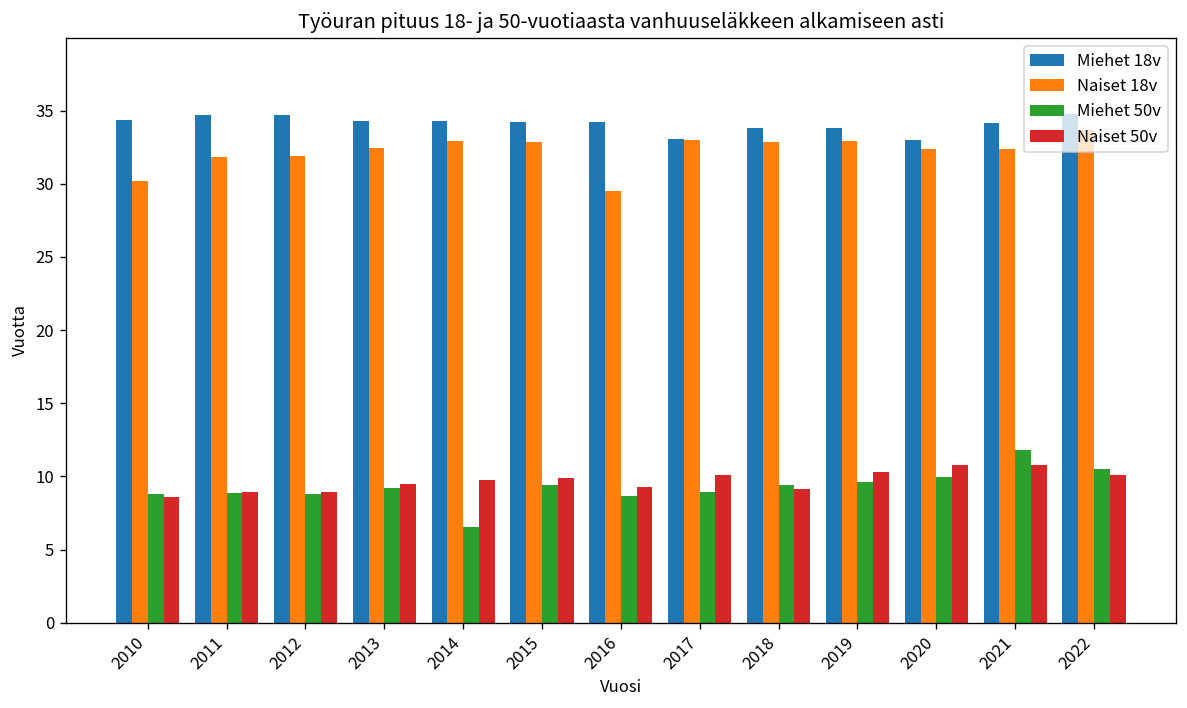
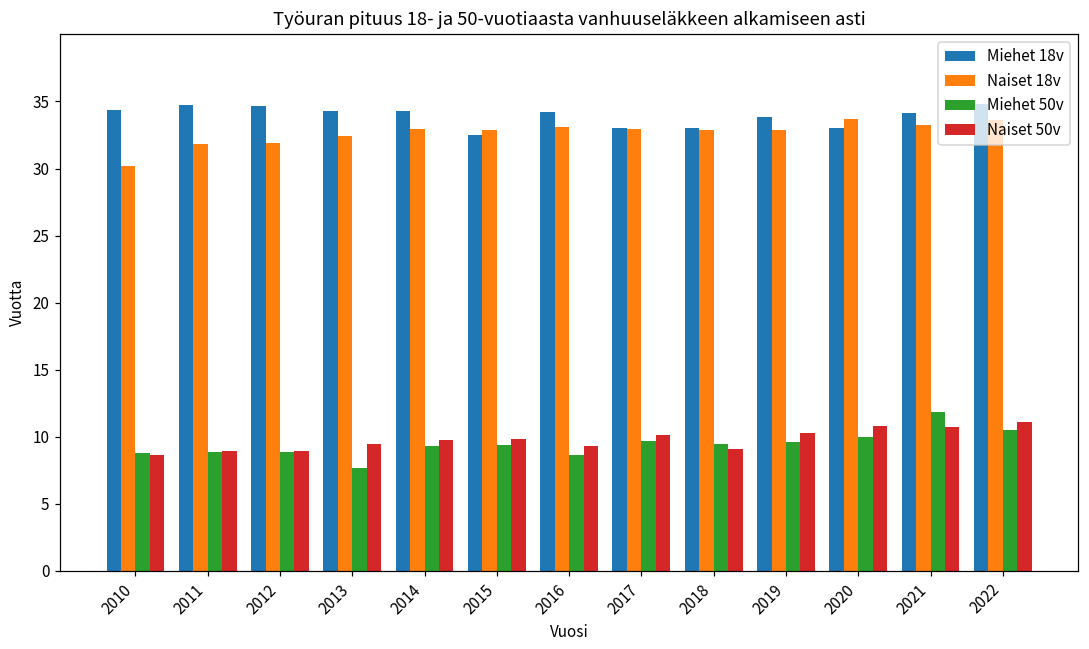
  {
    "Miehet 18v": {
      "2010": 34.3,
      "2011": 34.7,
      "2012": 34.7,
      "2013": 34.3,
      "2014": 34.3,
-     "2015": 34.2,
+     "2015": 32.5,
      "2016": 34.2,
      "2017": 33.1,
-     "2018": 33.8,
+     "2018": 33.0,
      "2019": 33.8,
      "2020": 33.0,
      "2021": 34.1
    },
    "Naiset 18v": {
      "2010": 30.2,
      "2011": 31.8,
      "2012": 31.9,
      "2013": 32.5,
      "2014": 32.9,
      "2015": 32.8,
-     "2016": 29.5,
+     "2016": 33.1,
      "2017": 33.0,
      "2018": 32.8,
      "2019": 32.9,
-     "2020": 32.4,
-     "2021": 32.4
+     "2020": 33.7,
+     "2021": 33.2
    },
    "Miehet 50v": {
      "2010": 8.8,
      "2011": 8.9,
      "2012": 8.8,
-     "2013": 9.2,
-     "2014": 6.6,
+     "2013": 7.7,
+     "2014": 9.3,
      "2015": 9.4,
      "2016": 8.6,
-     "2017": 9.0,
+     "2017": 9.7,
      "2018": 9.4,
      "2019": 9.6,
      "2020": 10.0,
      "2021": 11.8,
      "2022": 10.5
    },
    "Naiset 50v": {
      "2010": 8.6,
      "2011": 8.9,
      "2012": 9.0,
      "2013": 9.5,
      "2014": 9.8,
      "2015": 9.9,
      "2016": 9.3,
      "2017": 10.1,
      "2018": 9.1,
      "2019": 10.3,
      "2020": 10.8,
      "2021": 10.8,
-     "2022": 10.1
+     "2022": 11.1
    }
  }
